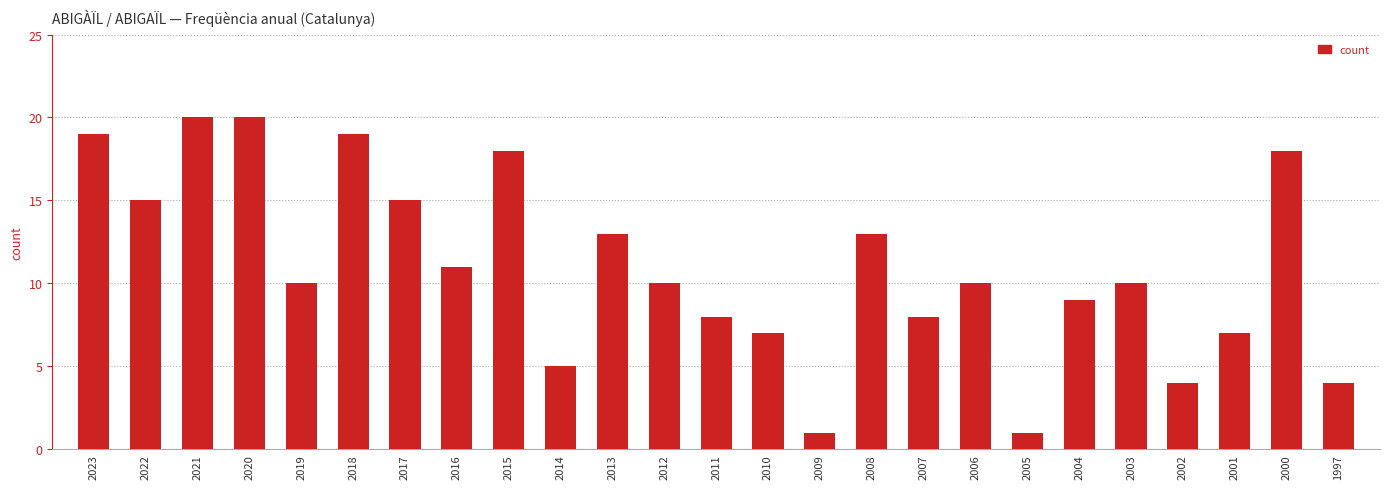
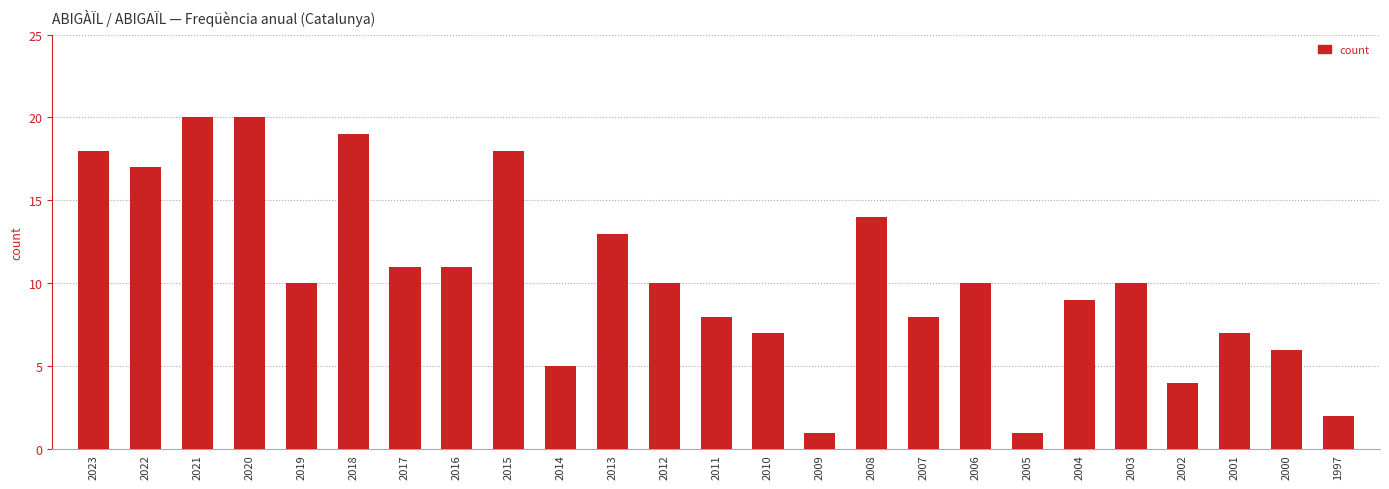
  {
-   "2023": 19,
-   "2022": 15,
+   "2023": 18,
+   "2022": 17,
    "2021": 20,
    "2020": 20,
    "2019": 10,
    "2018": 19,
-   "2017": 15,
+   "2017": 11,
    "2016": 11,
    "2015": 18,
    "2014": 5,
    "2013": 13,
    "2012": 10,
    "2011": 8,
    "2010": 7,
    "2009": 1,
-   "2008": 13,
+   "2008": 14,
    "2007": 8,
    "2006": 10,
    "2005": 1,
    "2004": 9,
    "2003": 10,
    "2002": 4,
    "2001": 7,
-   "2000": 18,
-   "1997": 4
+   "2000": 6,
+   "1997": 2
  }
